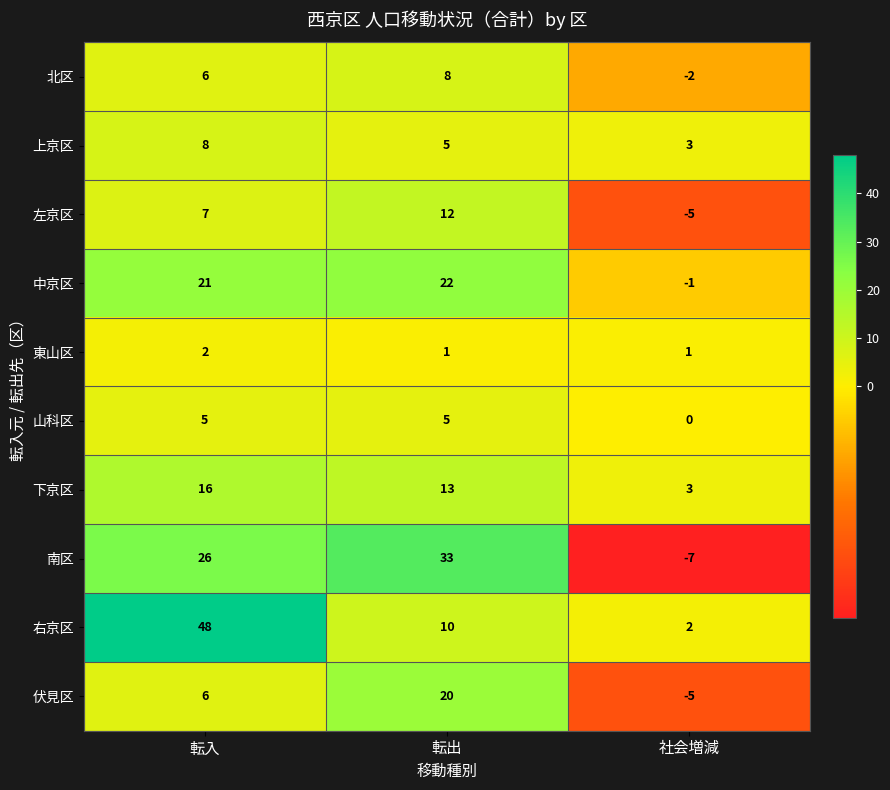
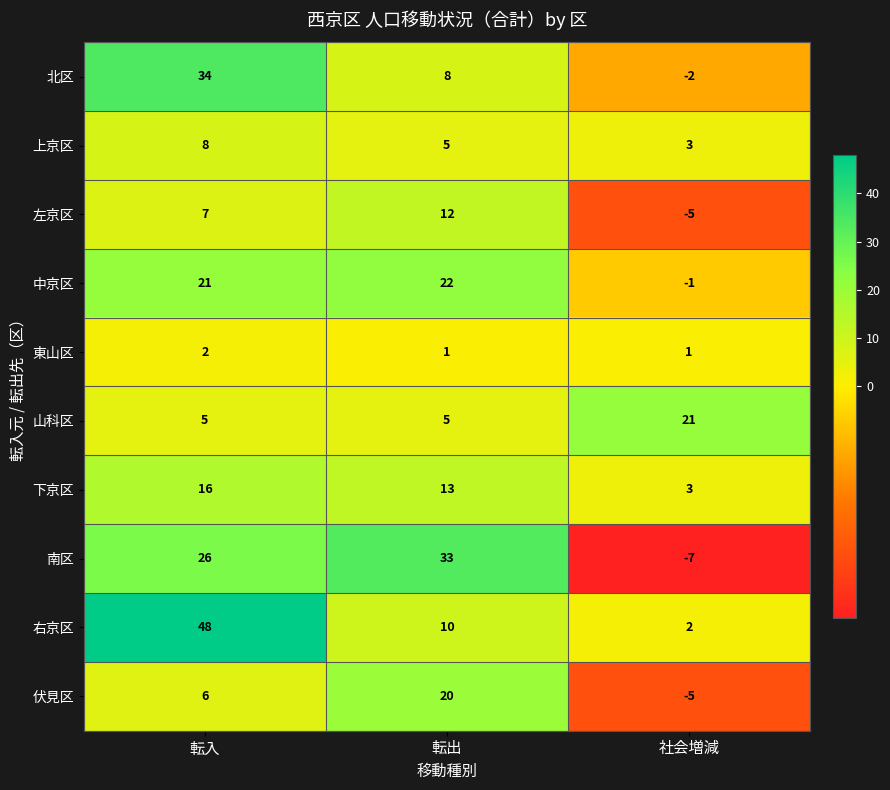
  {
    "北区": {
-     "転入": 6,
+     "転入": 34,
      "転出": 8,
      "社会増減": -2
    },
    "上京区": {
      "転入": 8,
      "転出": 5,
      "社会増減": 3
    },
    "左京区": {
      "転入": 7,
      "転出": 12,
      "社会増減": -5
    },
    "中京区": {
      "転入": 21,
      "転出": 22,
      "社会増減": -1
    },
    "東山区": {
      "転入": 2,
      "転出": 1,
      "社会増減": 1
    },
    "山科区": {
      "転入": 5,
      "転出": 5,
-     "社会増減": 0
+     "社会増減": 21
    },
    "下京区": {
      "転入": 16,
      "転出": 13,
      "社会増減": 3
    },
    "南区": {
      "転入": 26,
      "転出": 33,
      "社会増減": -7
    },
    "右京区": {
      "転入": 48,
      "転出": 10,
      "社会増減": 2
    },
    "伏見区": {
      "転入": 6,
      "転出": 20,
      "社会増減": -5
    }
  }
